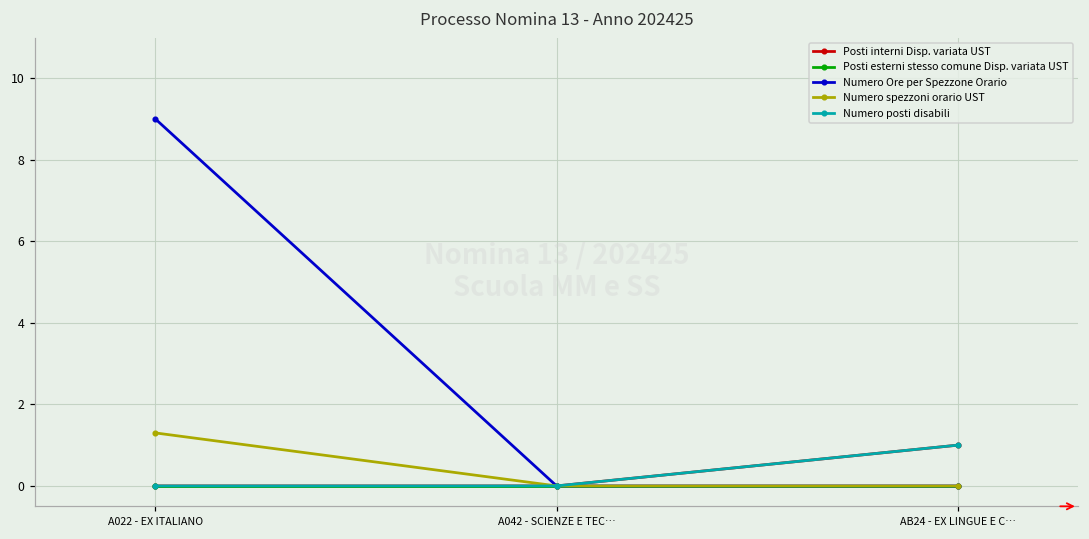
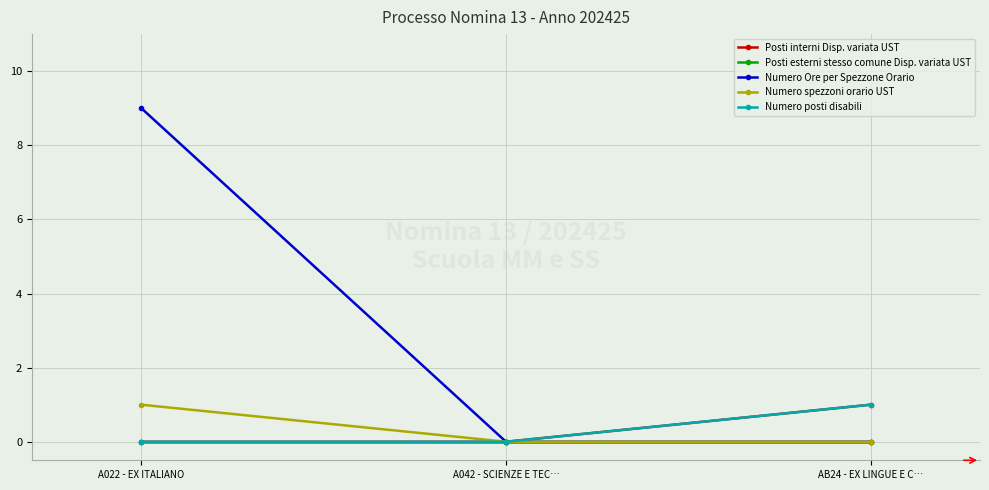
  {
    "Numero posti disabili": {
      "AB24 - EX LINGUE E C…": 1.0
    },
    "Numero Ore per Spezzone Orario": {
      "A022 - EX ITALIANO": 9.0
    },
    "Numero spezzoni orario UST": {
-     "A022 - EX ITALIANO": 1.3
+     "A022 - EX ITALIANO": 1.0
    }
  }
